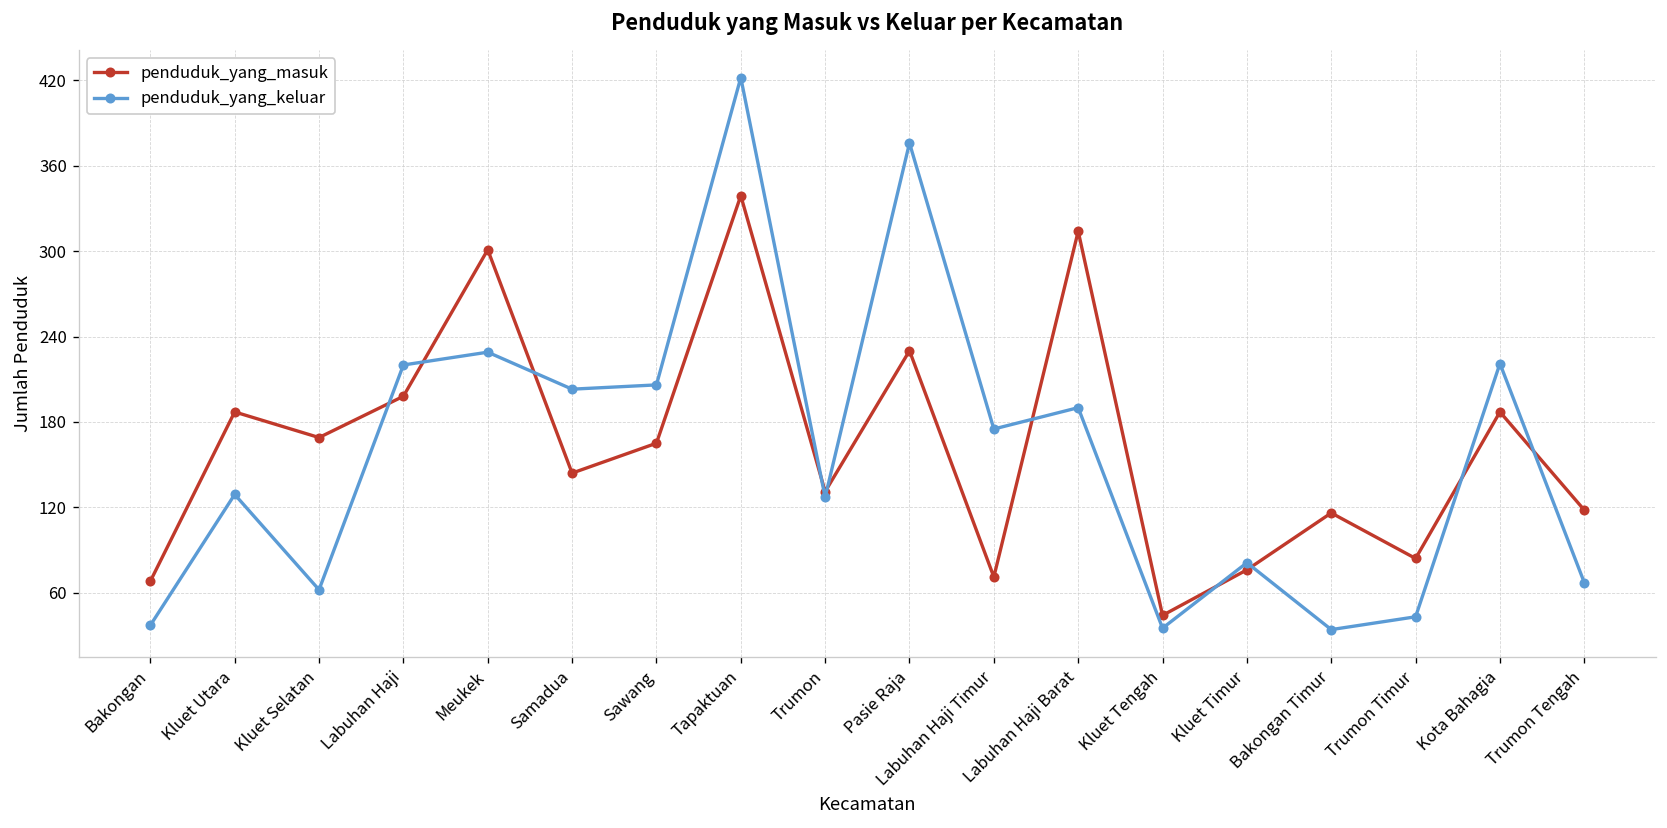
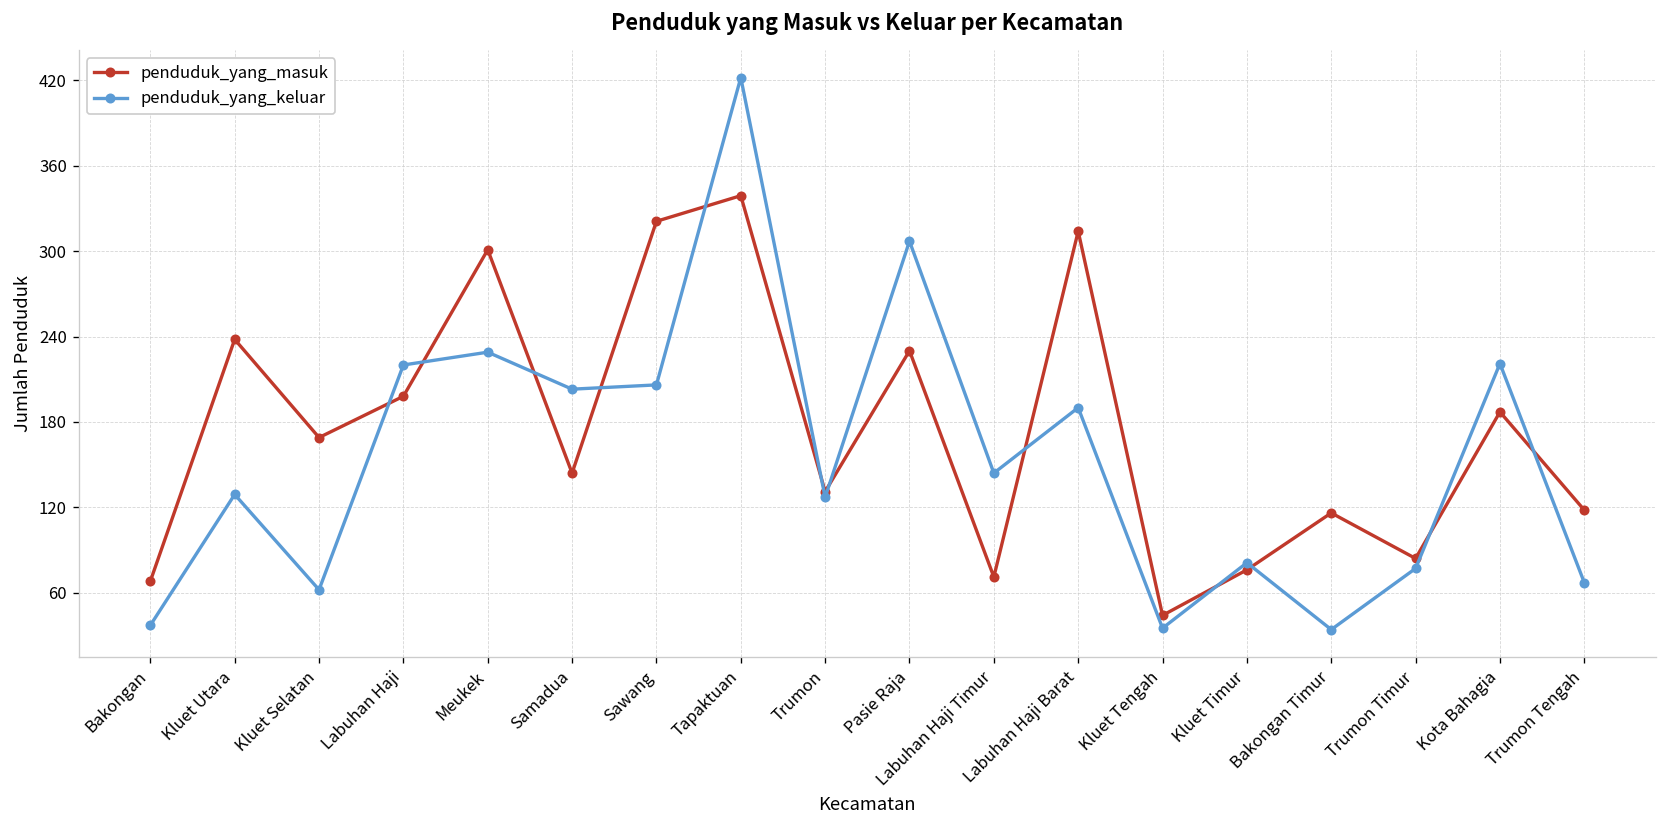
  {
    "penduduk_yang_masuk": {
      "Bakongan": 68,
-     "Kluet Utara": 187,
+     "Kluet Utara": 238,
      "Kluet Selatan": 169,
      "Labuhan Haji": 198,
      "Meukek": 301,
      "Samadua": 144,
-     "Sawang": 165,
+     "Sawang": 321,
      "Tapaktuan": 339,
      "Trumon": 131,
      "Pasie Raja": 230,
      "Labuhan Haji Timur": 71,
      "Labuhan Haji Barat": 314,
      "Kluet Tengah": 44,
      "Kluet Timur": 76,
      "Bakongan Timur": 116,
      "Trumon Timur": 84,
      "Kota Bahagia": 187,
      "Trumon Tengah": 118
    },
    "penduduk_yang_keluar": {
      "Bakongan": 37,
      "Kluet Utara": 129,
      "Kluet Selatan": 62,
      "Labuhan Haji": 220,
      "Meukek": 229,
      "Samadua": 203,
      "Sawang": 206,
      "Tapaktuan": 422,
      "Trumon": 127,
-     "Pasie Raja": 376,
-     "Labuhan Haji Timur": 175,
+     "Pasie Raja": 307,
+     "Labuhan Haji Timur": 144,
      "Labuhan Haji Barat": 190,
      "Kluet Tengah": 35,
      "Kluet Timur": 81,
      "Bakongan Timur": 34,
-     "Trumon Timur": 43,
+     "Trumon Timur": 77,
      "Kota Bahagia": 221,
      "Trumon Tengah": 67
    }
  }
